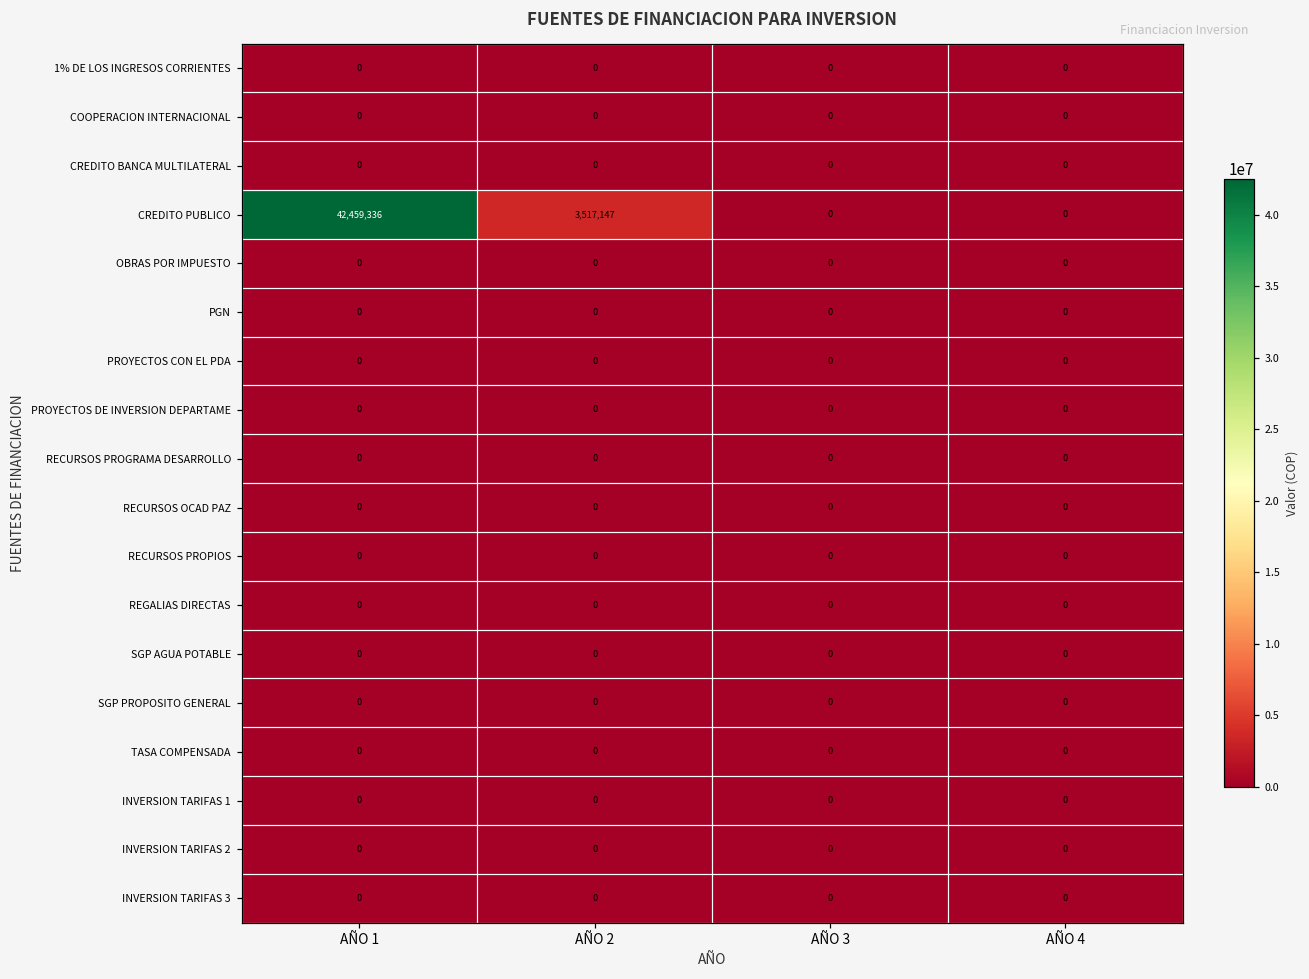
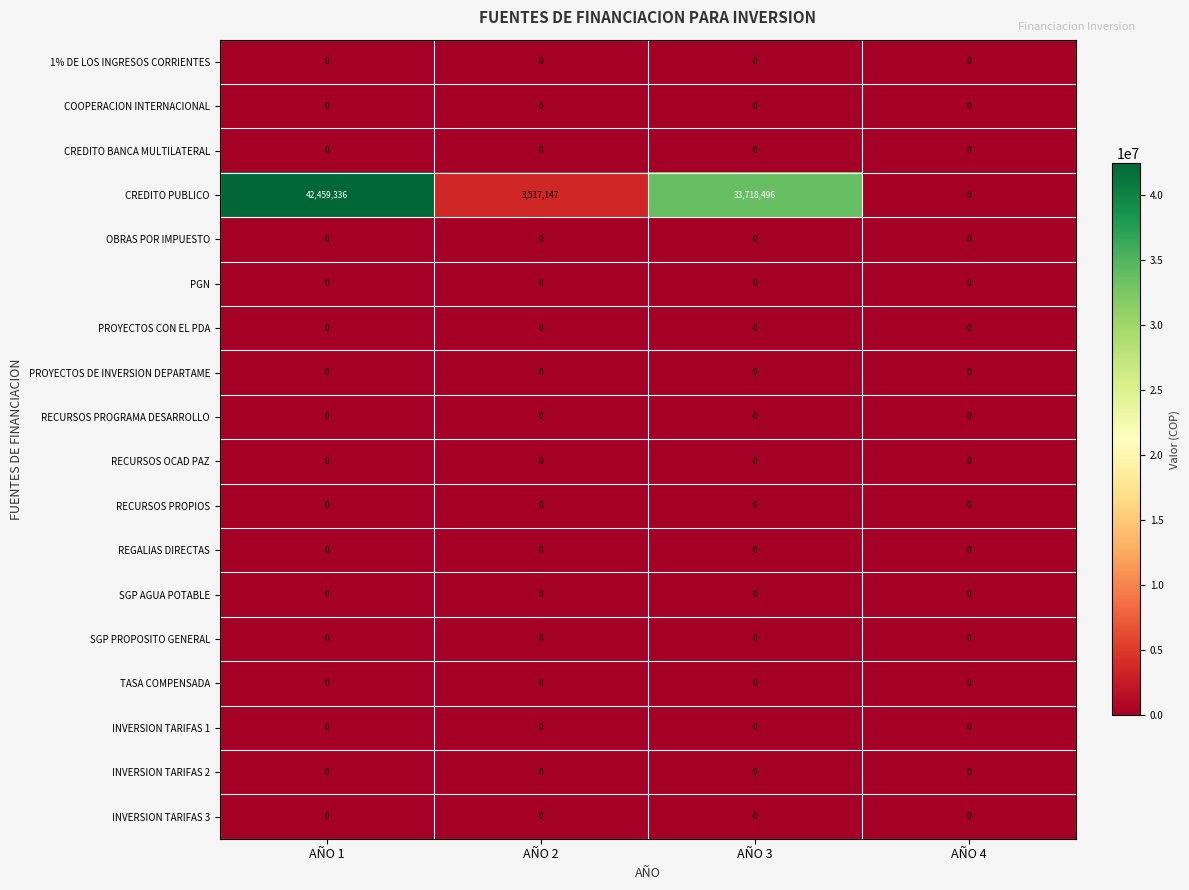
  {
    "1% DE LOS INGRESOS CORRIENTES": {
      "AÑO 1": "0",
      "AÑO 2": "0",
      "AÑO 3": "0",
      "AÑO 4": "0"
    },
    "COOPERACION INTERNACIONAL": {
      "AÑO 1": "0",
      "AÑO 2": "0",
      "AÑO 3": "0",
      "AÑO 4": "0"
    },
    "CREDITO BANCA MULTILATERAL": {
      "AÑO 1": "0",
      "AÑO 2": "0",
      "AÑO 3": "0",
      "AÑO 4": "0"
    },
    "CREDITO PUBLICO": {
      "AÑO 1": "42,459,336",
      "AÑO 2": "3,517,147",
-     "AÑO 3": "0",
+     "AÑO 3": "33,718,496",
      "AÑO 4": "0"
    },
    "OBRAS POR IMPUESTO": {
      "AÑO 1": "0",
      "AÑO 2": "0",
      "AÑO 3": "0",
      "AÑO 4": "0"
    },
    "PGN": {
      "AÑO 1": "0",
      "AÑO 2": "0",
      "AÑO 3": "0",
      "AÑO 4": "0"
    },
    "PROYECTOS CON EL PDA": {
      "AÑO 1": "0",
      "AÑO 2": "0",
      "AÑO 3": "0",
      "AÑO 4": "0"
    },
    "PROYECTOS DE INVERSION DEPARTAME": {
      "AÑO 1": "0",
      "AÑO 2": "0",
      "AÑO 3": "0",
      "AÑO 4": "0"
    },
    "RECURSOS PROGRAMA DESARROLLO": {
      "AÑO 1": "0",
      "AÑO 2": "0",
      "AÑO 3": "0",
      "AÑO 4": "0"
    },
    "RECURSOS OCAD PAZ": {
      "AÑO 1": "0",
      "AÑO 2": "0",
      "AÑO 3": "0",
      "AÑO 4": "0"
    },
    "RECURSOS PROPIOS": {
      "AÑO 1": "0",
      "AÑO 2": "0",
      "AÑO 3": "0",
      "AÑO 4": "0"
    },
    "REGALIAS DIRECTAS": {
      "AÑO 1": "0",
      "AÑO 2": "0",
      "AÑO 3": "0",
      "AÑO 4": "0"
    },
    "SGP AGUA POTABLE": {
      "AÑO 1": "0",
      "AÑO 2": "0",
      "AÑO 3": "0",
      "AÑO 4": "0"
    },
    "SGP PROPOSITO GENERAL": {
      "AÑO 1": "0",
      "AÑO 2": "0",
      "AÑO 3": "0",
      "AÑO 4": "0"
    },
    "TASA COMPENSADA": {
      "AÑO 1": "0",
      "AÑO 2": "0",
      "AÑO 3": "0",
      "AÑO 4": "0"
    },
    "INVERSION TARIFAS 1": {
      "AÑO 1": "0",
      "AÑO 2": "0",
      "AÑO 3": "0",
      "AÑO 4": "0"
    },
    "INVERSION TARIFAS 2": {
      "AÑO 1": "0",
      "AÑO 2": "0",
      "AÑO 3": "0",
      "AÑO 4": "0"
    },
    "INVERSION TARIFAS 3": {
      "AÑO 1": "0",
      "AÑO 2": "0",
      "AÑO 3": "0",
      "AÑO 4": "0"
    }
  }
